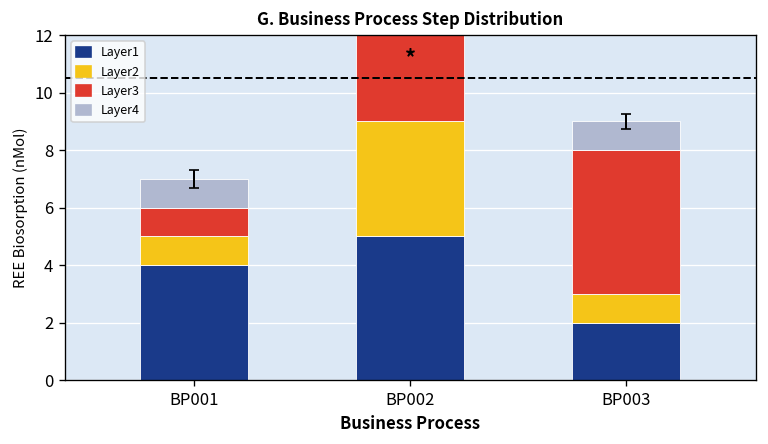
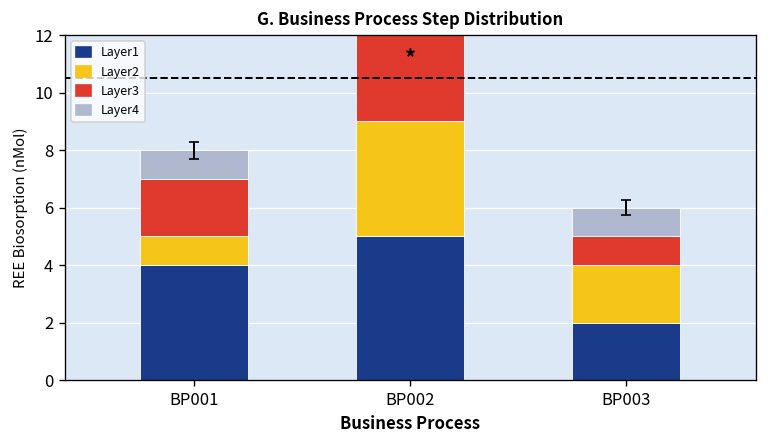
  {
    "Layer1": {
      "BP001": 4,
      "BP002": 5,
      "BP003": 2
    },
    "Layer2": {
      "BP001": 1,
      "BP002": 4,
-     "BP003": 1
+     "BP003": 2
    },
    "Layer3": {
-     "BP001": 1,
+     "BP001": 2,
      "BP002": 3,
-     "BP003": 5
+     "BP003": 1
    },
    "Layer4": {
      "BP001": 1,
      "BP003": 1
    }
  }
